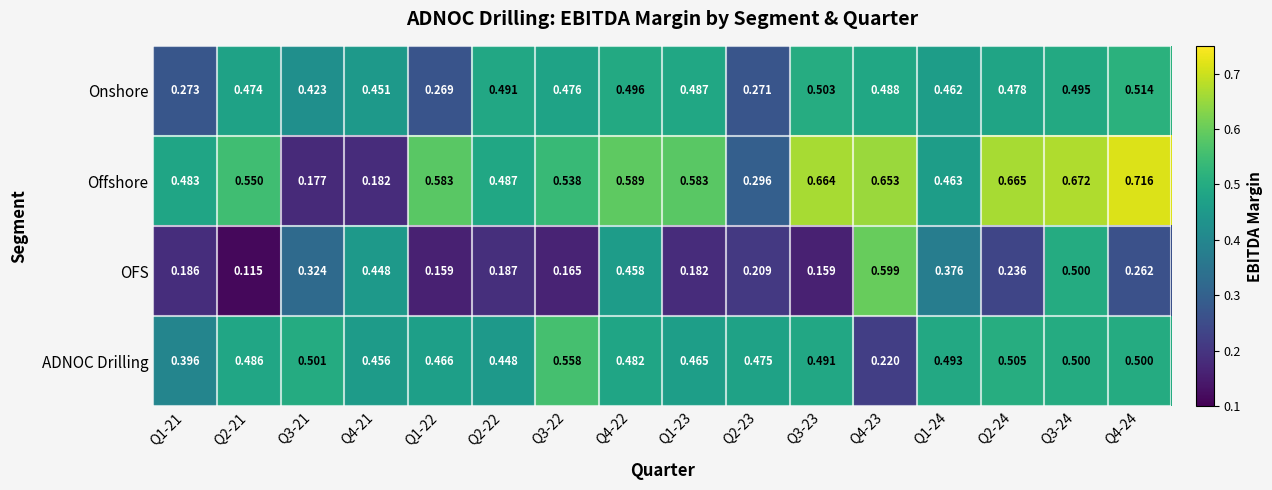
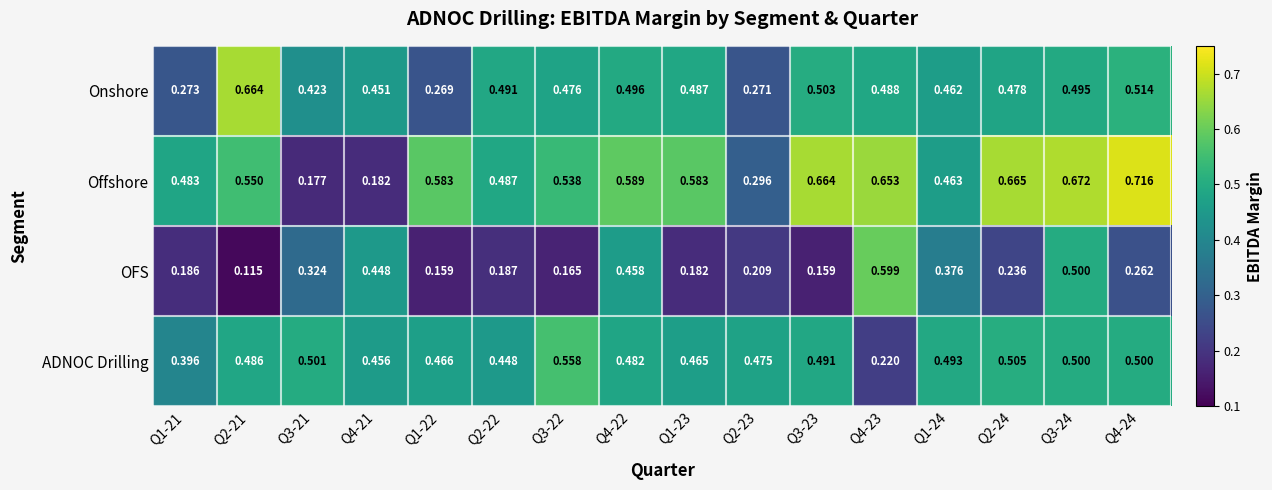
  {
    "Onshore": {
      "Q1-21": 0.273,
-     "Q2-21": 0.474,
+     "Q2-21": 0.664,
      "Q3-21": 0.423,
      "Q4-21": 0.451,
      "Q1-22": 0.269,
      "Q2-22": 0.491,
      "Q3-22": 0.476,
      "Q4-22": 0.496,
      "Q1-23": 0.487,
      "Q2-23": 0.271,
      "Q3-23": 0.503,
      "Q4-23": 0.488,
      "Q1-24": 0.462,
      "Q2-24": 0.478,
      "Q3-24": 0.495,
      "Q4-24": 0.514
    },
    "Offshore": {
      "Q1-21": 0.483,
      "Q2-21": 0.550,
      "Q3-21": 0.177,
      "Q4-21": 0.182,
      "Q1-22": 0.583,
      "Q2-22": 0.487,
      "Q3-22": 0.538,
      "Q4-22": 0.589,
      "Q1-23": 0.583,
      "Q2-23": 0.296,
      "Q3-23": 0.664,
      "Q4-23": 0.653,
      "Q1-24": 0.463,
      "Q2-24": 0.665,
      "Q3-24": 0.672,
      "Q4-24": 0.716
    },
    "OFS": {
      "Q1-21": 0.186,
      "Q2-21": 0.115,
      "Q3-21": 0.324,
      "Q4-21": 0.448,
      "Q1-22": 0.159,
      "Q2-22": 0.187,
      "Q3-22": 0.165,
      "Q4-22": 0.458,
      "Q1-23": 0.182,
      "Q2-23": 0.209,
      "Q3-23": 0.159,
      "Q4-23": 0.599,
      "Q1-24": 0.376,
      "Q2-24": 0.236,
      "Q3-24": 0.500,
      "Q4-24": 0.262
    },
    "ADNOC Drilling": {
      "Q1-21": 0.396,
      "Q2-21": 0.486,
      "Q3-21": 0.501,
      "Q4-21": 0.456,
      "Q1-22": 0.466,
      "Q2-22": 0.448,
      "Q3-22": 0.558,
      "Q4-22": 0.482,
      "Q1-23": 0.465,
      "Q2-23": 0.475,
      "Q3-23": 0.491,
      "Q4-23": 0.220,
      "Q1-24": 0.493,
      "Q2-24": 0.505,
      "Q3-24": 0.500,
      "Q4-24": 0.500
    }
  }
